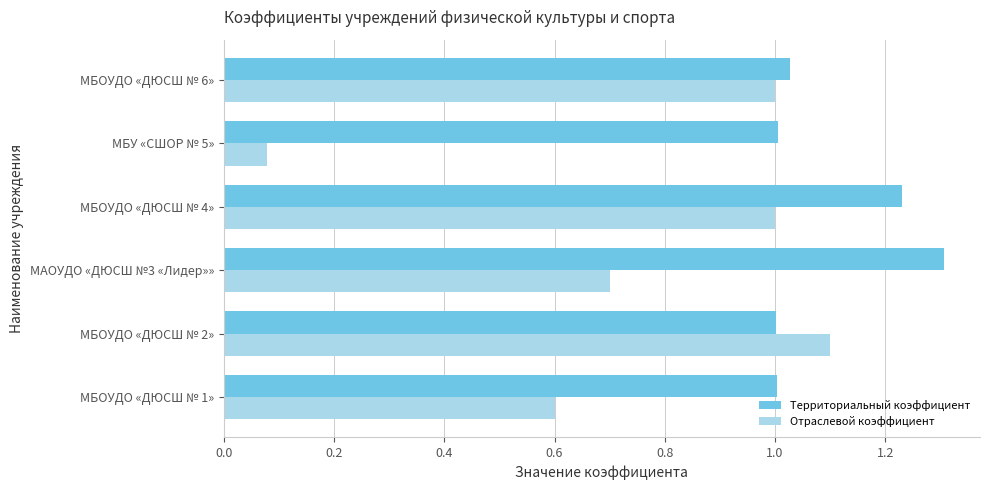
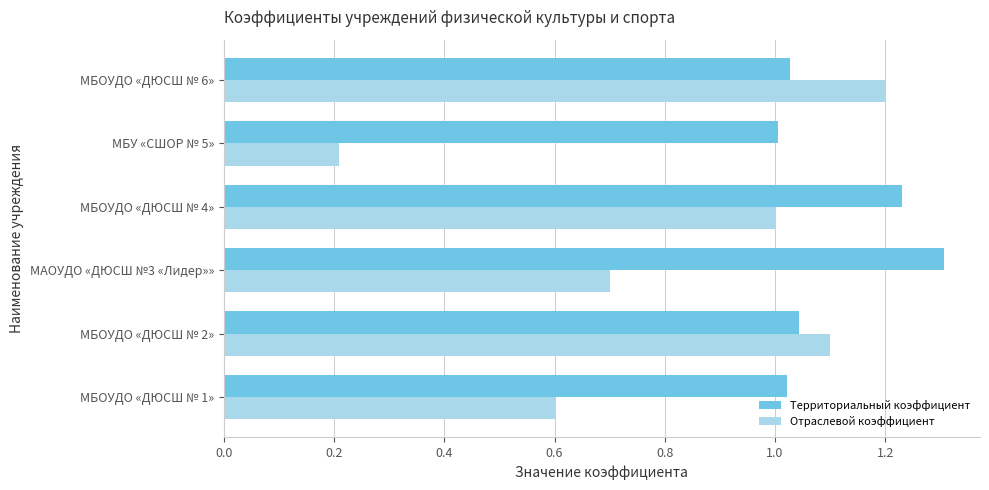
  {
    "Территориальный коэффициент": {
      "МБОУДО «ДЮСШ № 6»": 1.03,
      "МБУ «СШОР № 5»": 1.01,
      "МБОУДО «ДЮСШ № 4»": 1.23,
      "МАОУДО «ДЮСШ №3 «Лидер»»": 1.31,
-     "МБОУДО «ДЮСШ № 2»": 1.00,
-     "МБОУДО «ДЮСШ № 1»": 1.00
+     "МБОУДО «ДЮСШ № 2»": 1.04,
+     "МБОУДО «ДЮСШ № 1»": 1.02
    },
    "Отраслевой коэффициент": {
-     "МБОУДО «ДЮСШ № 6»": 1.0,
-     "МБУ «СШОР № 5»": 0.08,
+     "МБОУДО «ДЮСШ № 6»": 1.2,
+     "МБУ «СШОР № 5»": 0.21,
      "МБОУДО «ДЮСШ № 4»": 1.00,
      "МАОУДО «ДЮСШ №3 «Лидер»»": 0.70,
      "МБОУДО «ДЮСШ № 2»": 1.10,
      "МБОУДО «ДЮСШ № 1»": 0.60
    }
  }
